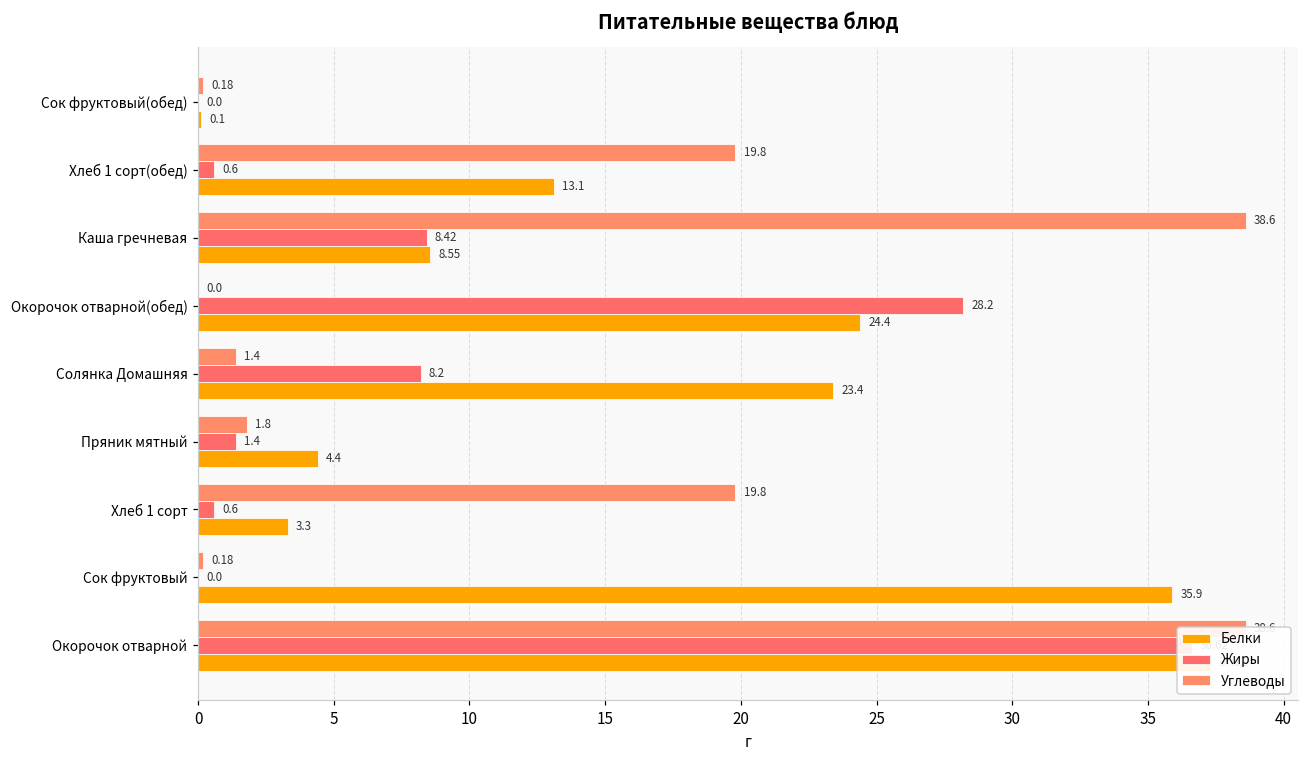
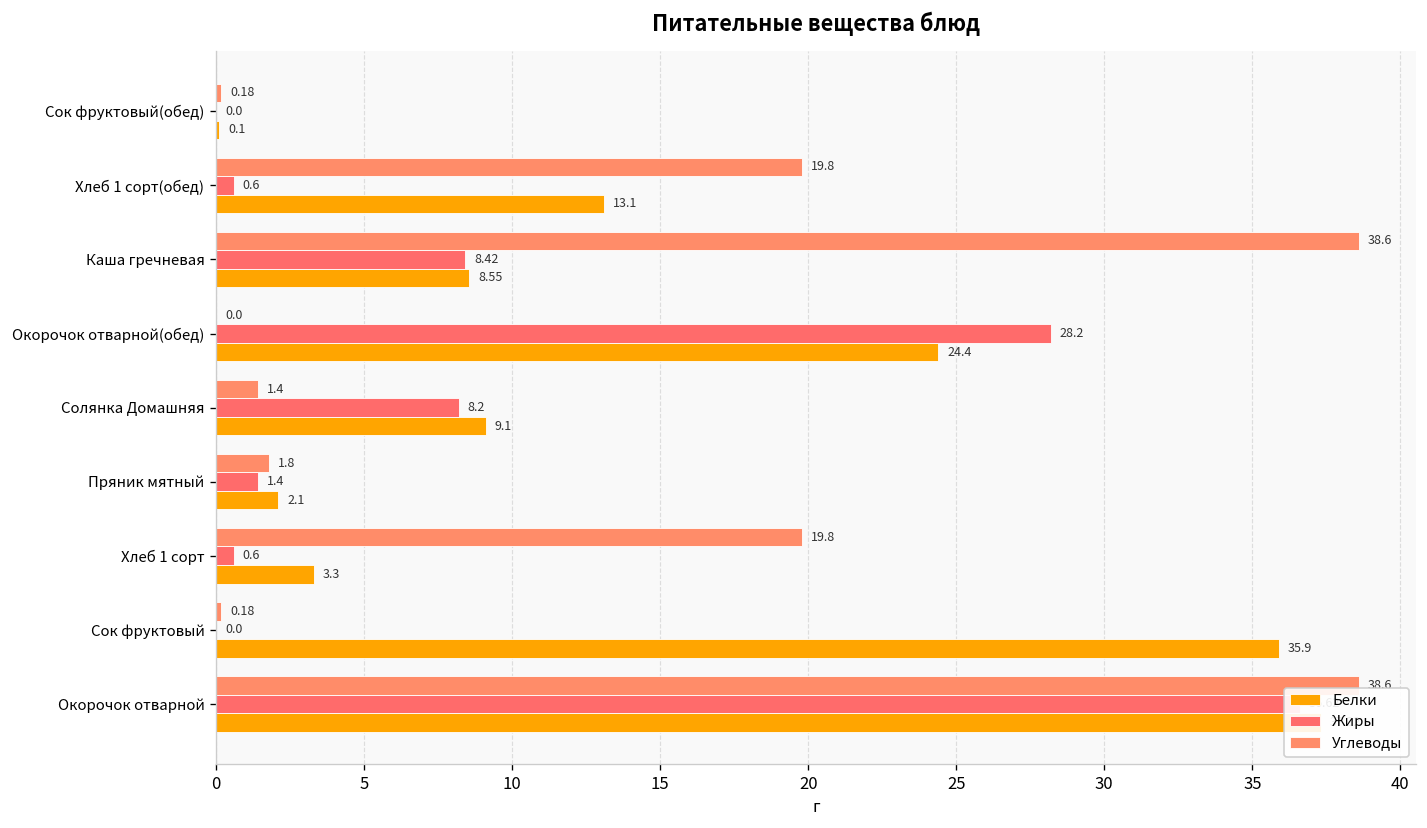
  {
    "Белки": {
      "Сок фруктовый(обед)": 0.1,
      "Хлеб 1 сорт(обед)": 13.1,
      "Каша гречневая": 8.55,
      "Окорочок отварной(обед)": 24.4,
-     "Солянка Домашняя": 23.4,
-     "Пряник мятный": 4.4,
+     "Солянка Домашняя": 9.1,
+     "Пряник мятный": 2.1,
      "Хлеб 1 сорт": 3.3,
      "Сок фруктовый": 35.9
    }
  }
